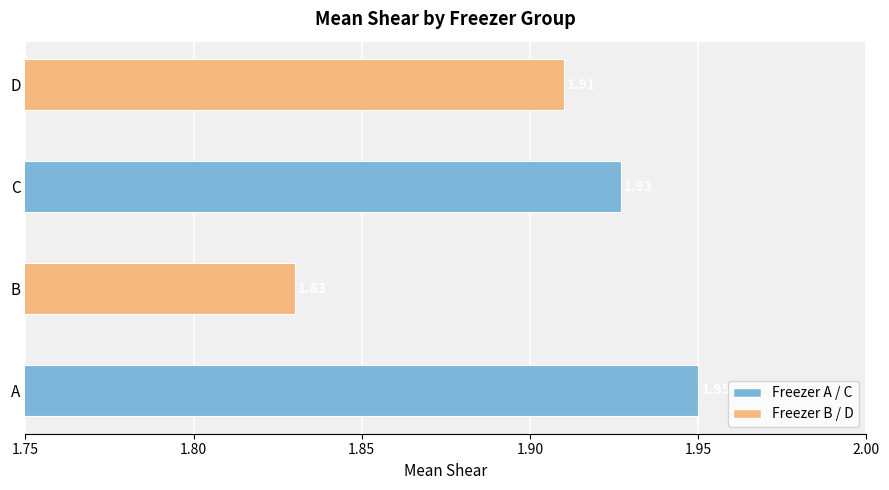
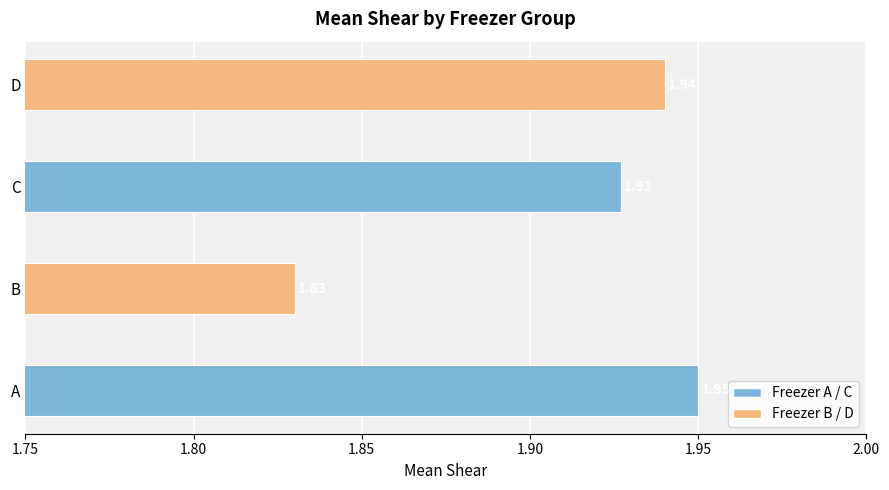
  {
-   "D": 1.91,
+   "D": 1.94,
    "C": 1.927,
    "B": 1.83,
    "A": 1.95
  }
